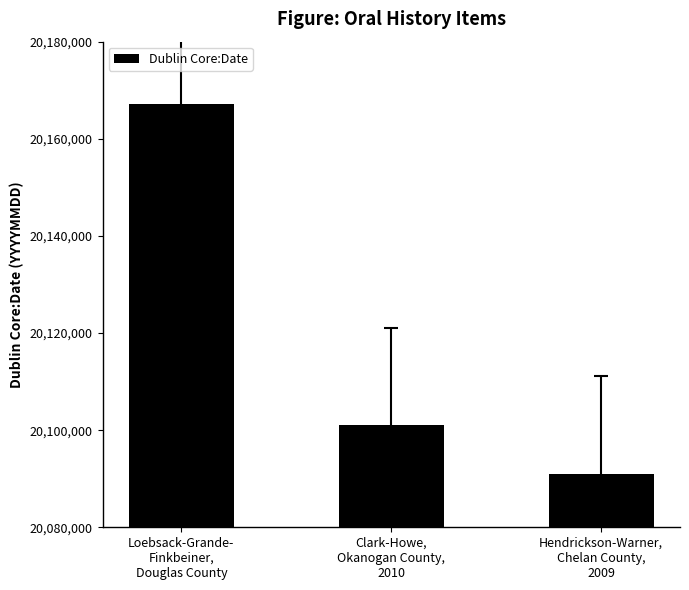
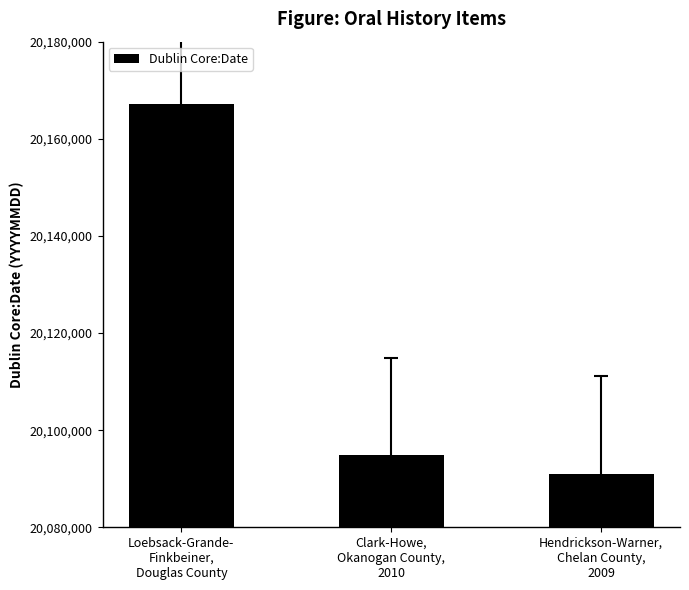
  {
    "Dublin Core:Date": {
      "Loebsack-Grande- Finkbeiner, Douglas County": "20,167,000",
-     "Clark-Howe, Okanogan County, 2010": "20,101,000",
+     "Clark-Howe, Okanogan County, 2010": "20,095,000",
      "Hendrickson-Warner, Chelan County, 2009": "20,091,000"
    }
  }
